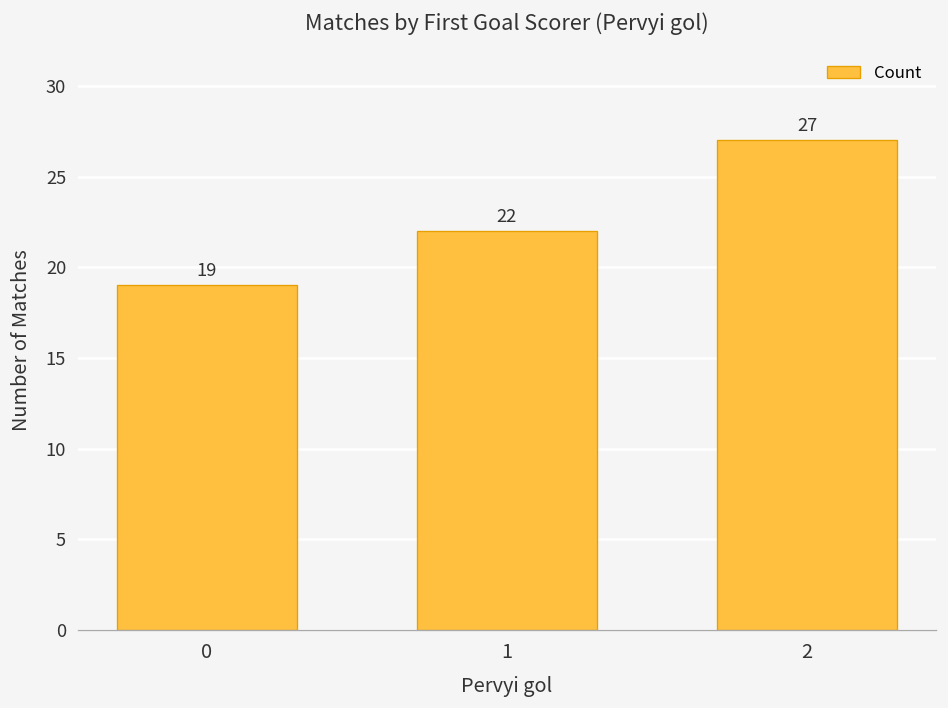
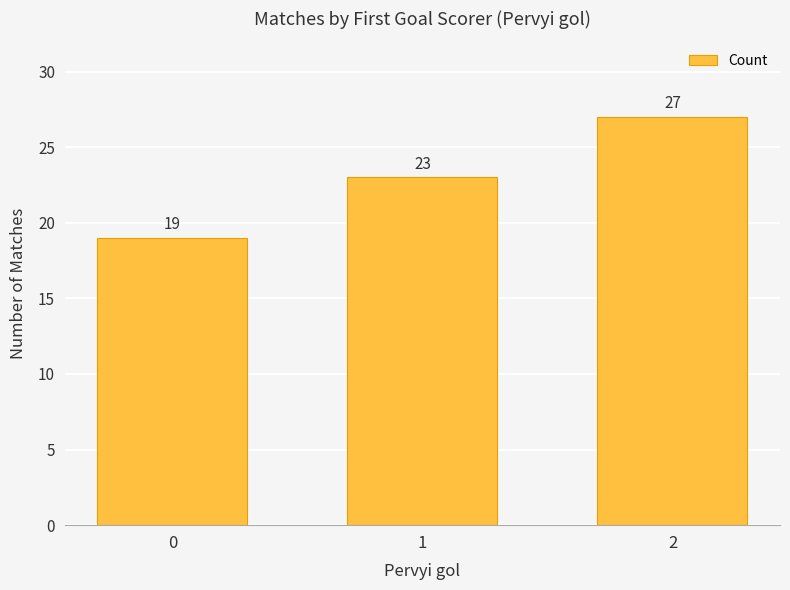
  {
    "0": 19,
-   "1": 22,
+   "1": 23,
    "2": 27
  }
